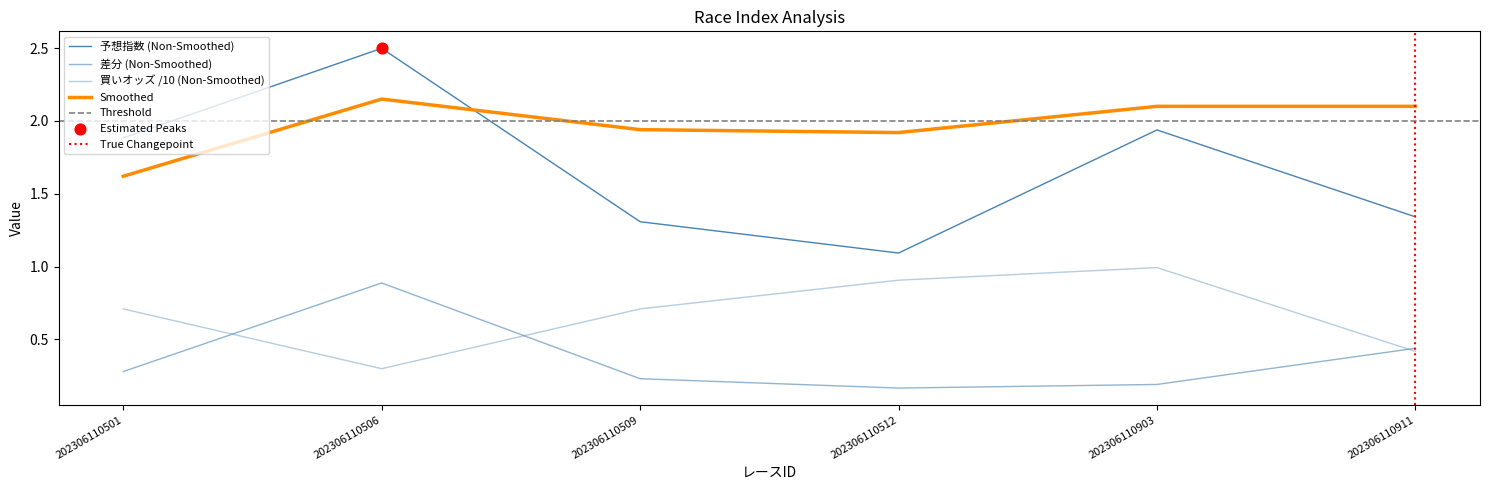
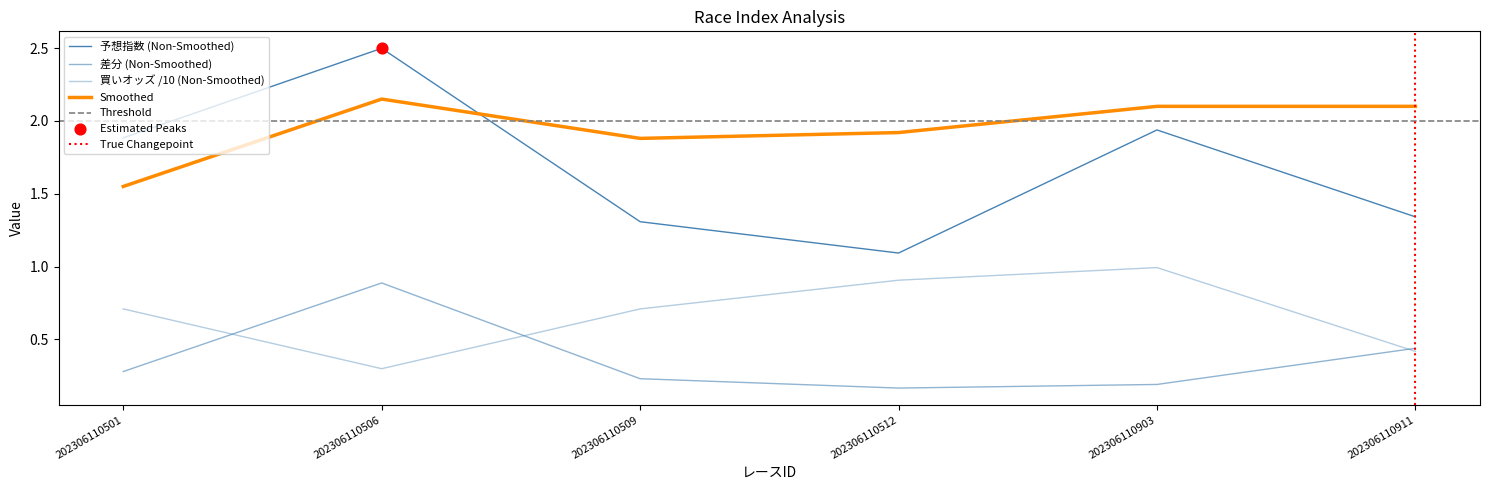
  {
    "Smoothed": {
-     "202306110501": 1.62,
+     "202306110501": 1.55,
      "202306110506": 2.15,
-     "202306110509": 1.94,
+     "202306110509": 1.88,
      "202306110512": 1.92,
      "202306110903": 2.10,
      "202306110911": 2.10
    }
  }
